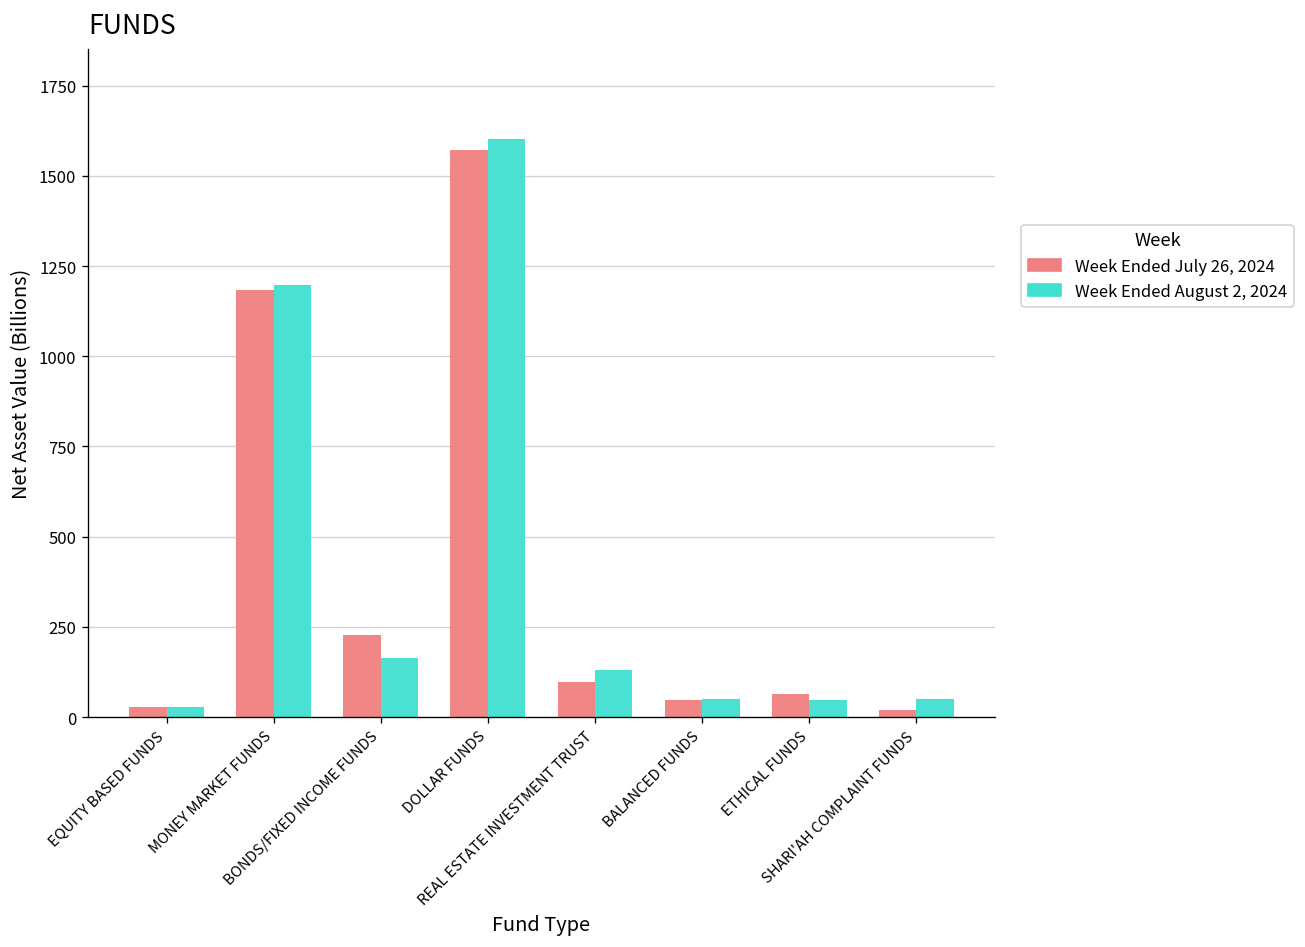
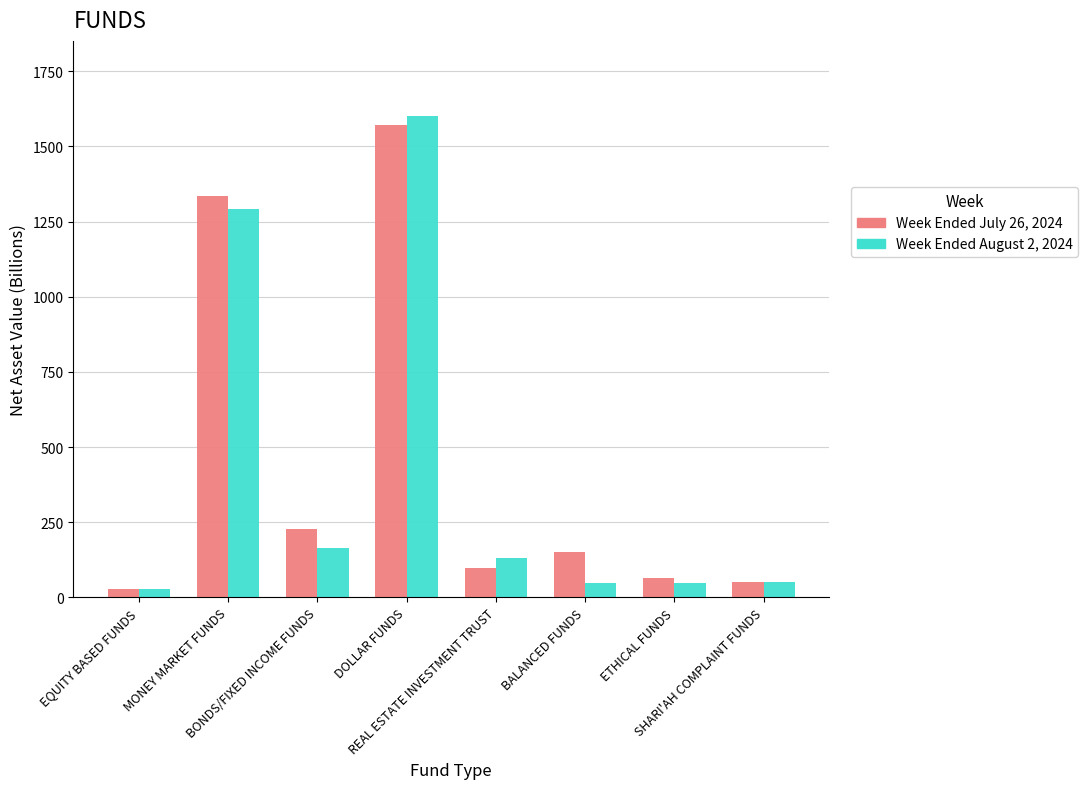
  {
    "Week Ended July 26, 2024": {
      "EQUITY BASED FUNDS": 30,
-     "MONEY MARKET FUNDS": 1180,
+     "MONEY MARKET FUNDS": 1340,
      "BONDS/FIXED INCOME FUNDS": 230,
      "DOLLAR FUNDS": 1570,
      "REAL ESTATE INVESTMENT TRUST": 100,
-     "BALANCED FUNDS": 50,
+     "BALANCED FUNDS": 150,
      "ETHICAL FUNDS": 60,
-     "SHARI'AH COMPLAINT FUNDS": 20
+     "SHARI'AH COMPLAINT FUNDS": 50
    },
    "Week Ended August 2, 2024": {
      "EQUITY BASED FUNDS": 30,
-     "MONEY MARKET FUNDS": 1200,
+     "MONEY MARKET FUNDS": 1290,
      "BONDS/FIXED INCOME FUNDS": 160,
      "DOLLAR FUNDS": 1600,
      "REAL ESTATE INVESTMENT TRUST": 130,
      "BALANCED FUNDS": 50,
      "ETHICAL FUNDS": 50,
      "SHARI'AH COMPLAINT FUNDS": 50
    }
  }
